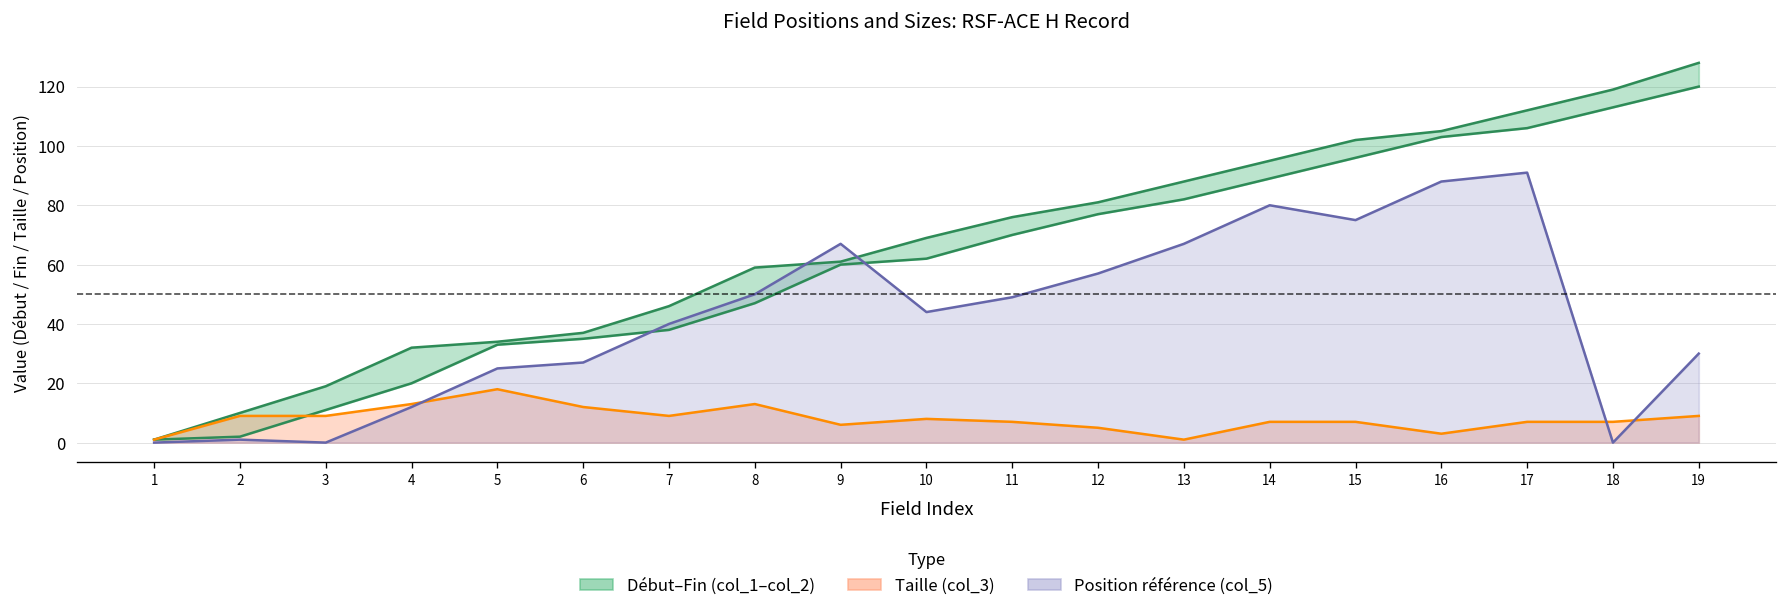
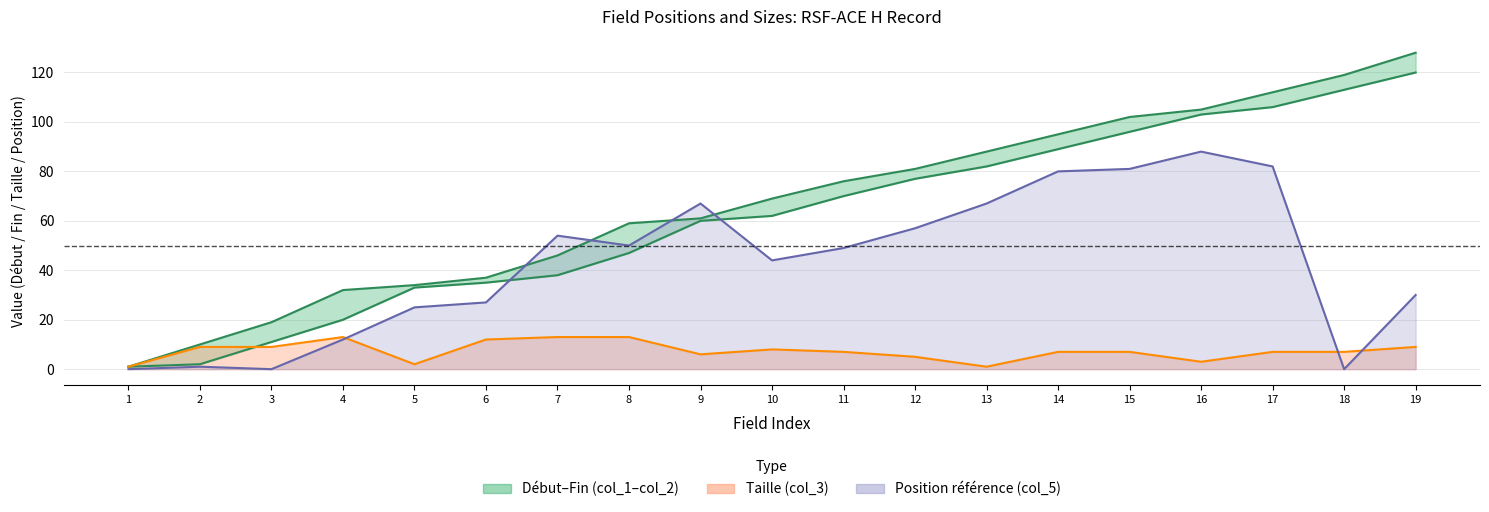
  {
    "Taille (col_3)": {
      "3": 9,
-     "5": 18,
+     "5": 2,
      "6": 12,
-     "7": 9,
+     "7": 13,
      "8": 13,
      "9": 6,
      "10": 8,
      "11": 7,
      "12": 5,
      "13": 1,
      "14": 7,
      "15": 7,
      "16": 3,
      "17": 7,
      "18": 7,
      "19": 9
    },
    "Position référence (col_5)": {
      "3": 0,
      "5": 25,
      "6": 27,
-     "7": 40,
+     "7": 54,
      "8": 50,
      "9": 67,
      "10": 44,
      "11": 49,
      "12": 57,
      "13": 67,
      "14": 80,
-     "15": 75,
+     "15": 81,
      "16": 88,
-     "17": 91,
+     "17": 82,
      "18": 0,
      "19": 30
    }
  }
